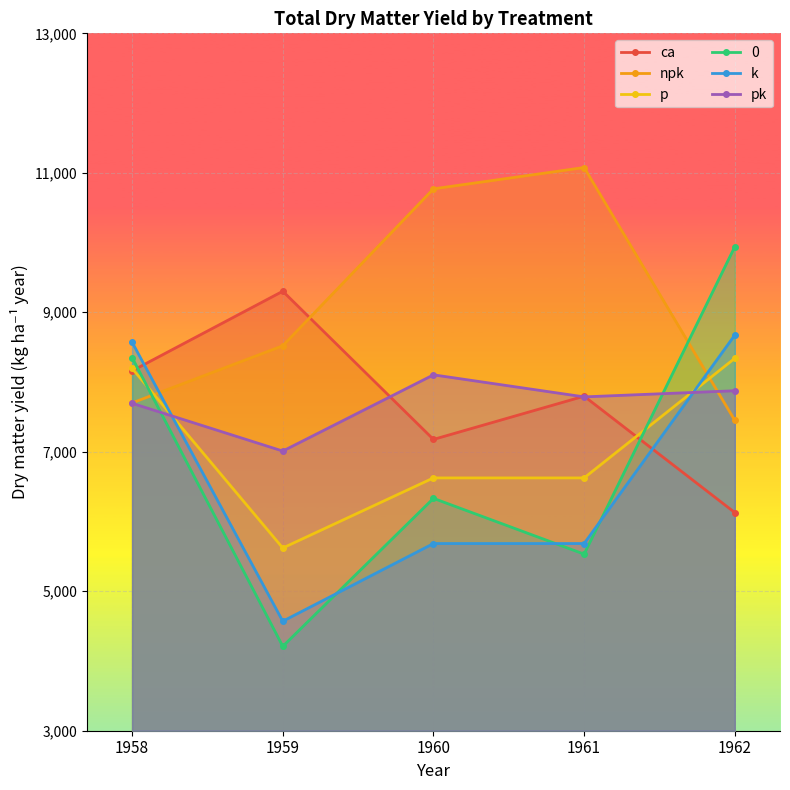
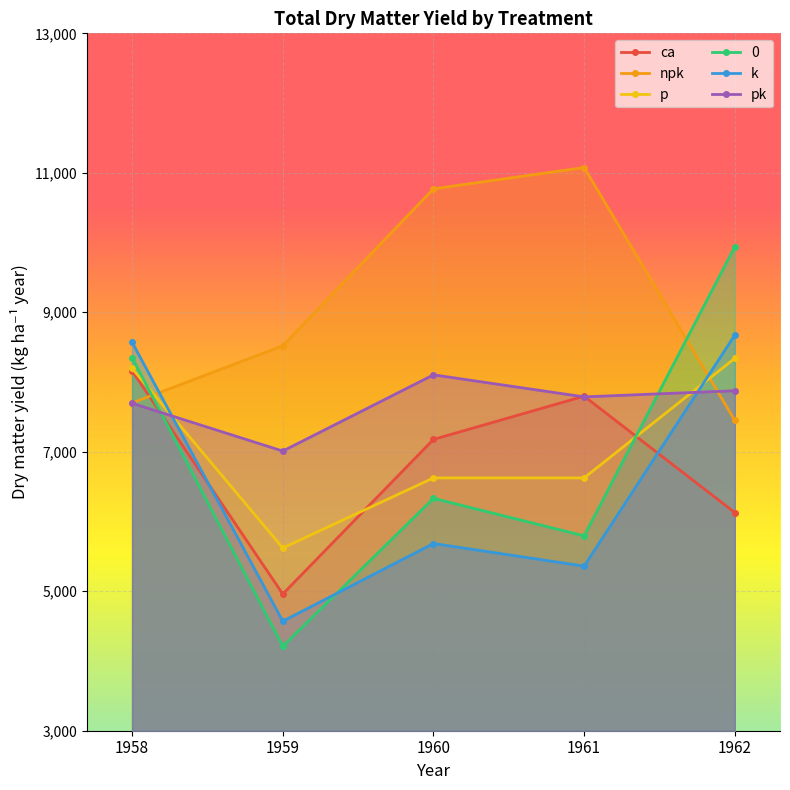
  {
    "ca": {
-     "1959": "9,300",
+     "1959": "5,000",
      "1960": "7,200",
      "1962": "6,100"
    },
    "0": {
      "1958": "8,400",
      "1959": "4,200",
      "1960": "6,300",
-     "1961": "5,500",
+     "1961": "5,800",
      "1962": "9,900"
    },
    "k": {
      "1958": "8,600",
      "1959": "4,600",
      "1960": "5,700",
-     "1961": "5,700",
+     "1961": "5,400",
      "1962": "8,700"
    },
    "pk": {
      "1959": "7,000",
      "1960": "8,100",
      "1962": "7,900"
    }
  }
